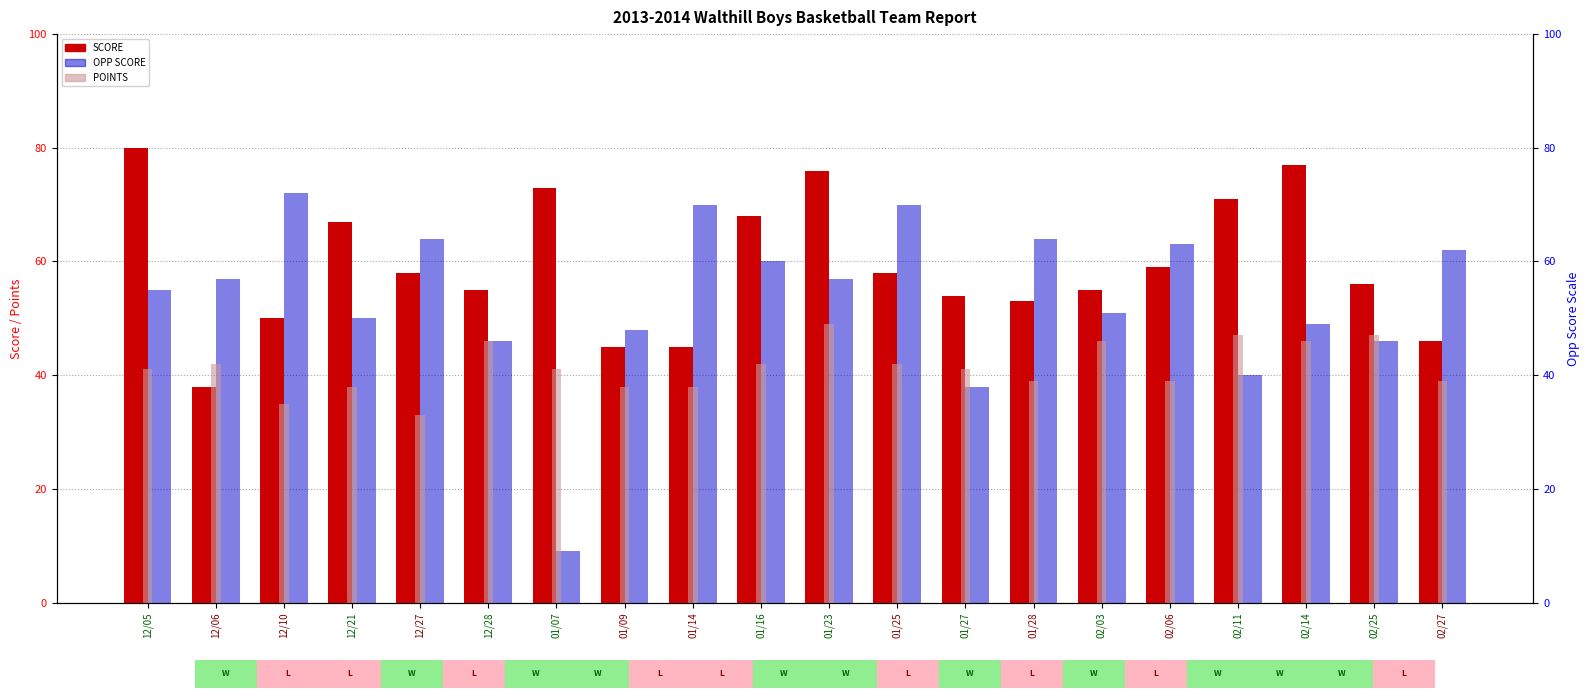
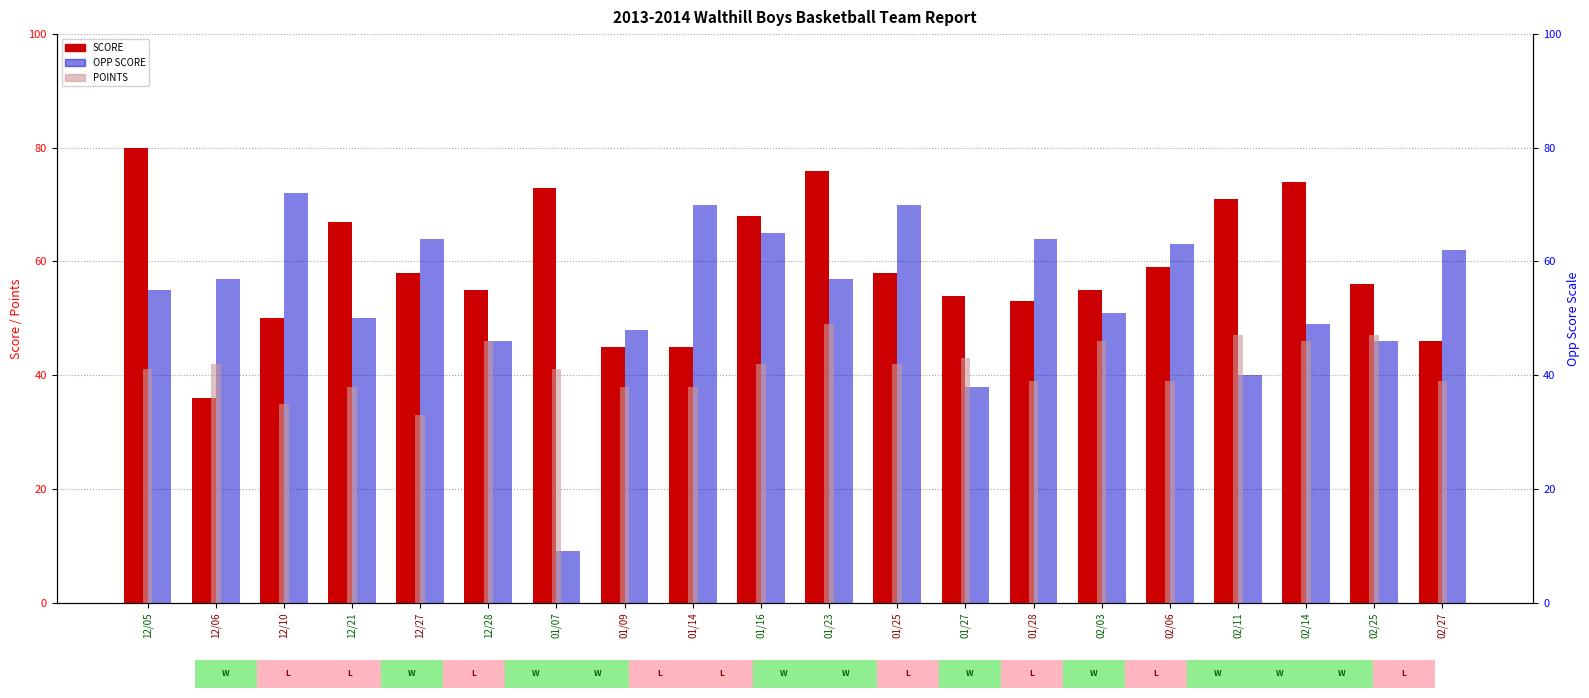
  {
    "SCORE": {
      "12/05": 80,
-     "12/06": 38,
+     "12/06": 36,
      "12/10": 50,
      "12/21": 67,
      "12/27": 58,
      "12/28": 55,
      "01/07": 73,
      "01/09": 45,
      "01/14": 45,
      "01/16": 68,
      "01/23": 76,
      "01/25": 58,
      "01/27": 54,
      "01/28": 53,
      "02/03": 55,
      "02/06": 59,
      "02/11": 71,
-     "02/14": 77,
+     "02/14": 74,
      "02/25": 56,
      "02/27": 46
    },
    "OPP SCORE": {
      "12/05": 55,
      "12/06": 57,
      "12/10": 72,
      "12/21": 50,
      "12/27": 64,
      "12/28": 46,
      "01/07": 9,
      "01/09": 48,
      "01/14": 70,
-     "01/16": 60,
+     "01/16": 65,
      "01/23": 57,
      "01/25": 70,
      "01/27": 38,
      "01/28": 64,
      "02/03": 51,
      "02/06": 63,
      "02/11": 40,
      "02/14": 49,
      "02/25": 46,
      "02/27": 62
    },
    "POINTS": {
      "12/05": 41,
      "12/06": 42,
      "12/10": 35,
      "12/21": 38,
      "12/27": 33,
      "12/28": 46,
      "01/07": 41,
      "01/09": 38,
      "01/14": 38,
      "01/16": 42,
      "01/23": 49,
      "01/25": 42,
-     "01/27": 41,
+     "01/27": 43,
      "01/28": 39,
      "02/03": 46,
      "02/06": 39,
      "02/11": 47,
      "02/14": 46,
      "02/25": 47,
      "02/27": 39
    }
  }
